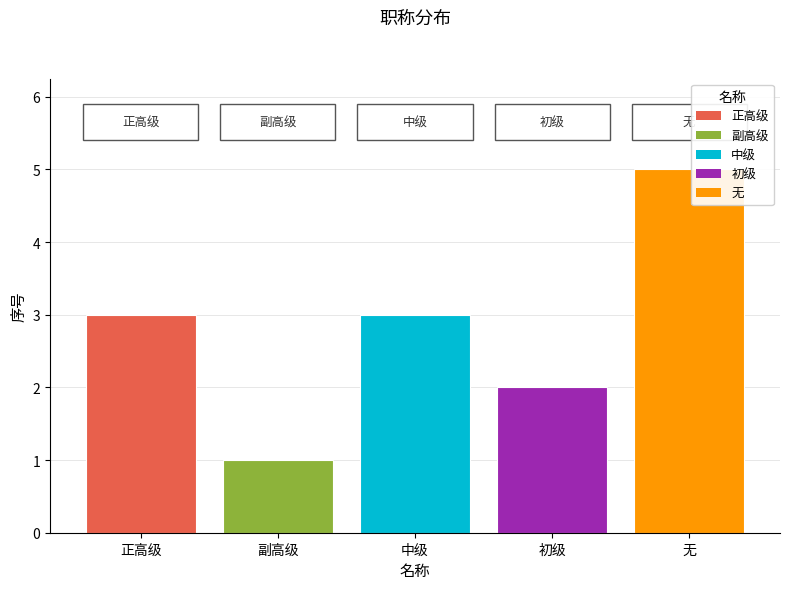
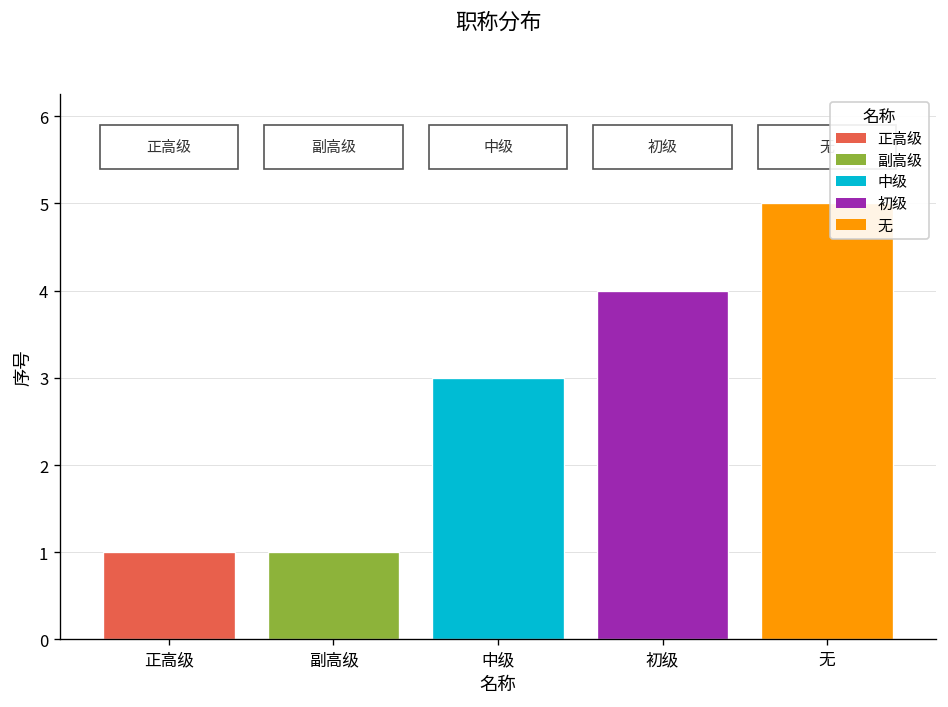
  {
-   "正高级": 3,
+   "正高级": 1,
    "副高级": 1,
    "中级": 3,
-   "初级": 2,
+   "初级": 4,
    "无": 5
  }
